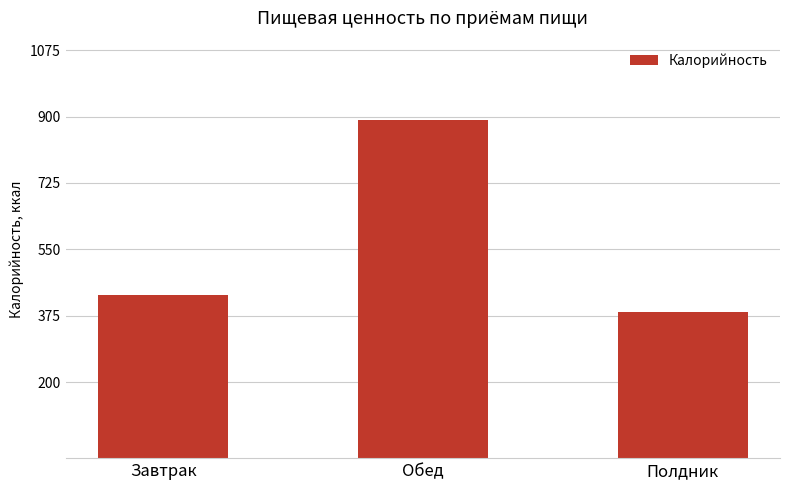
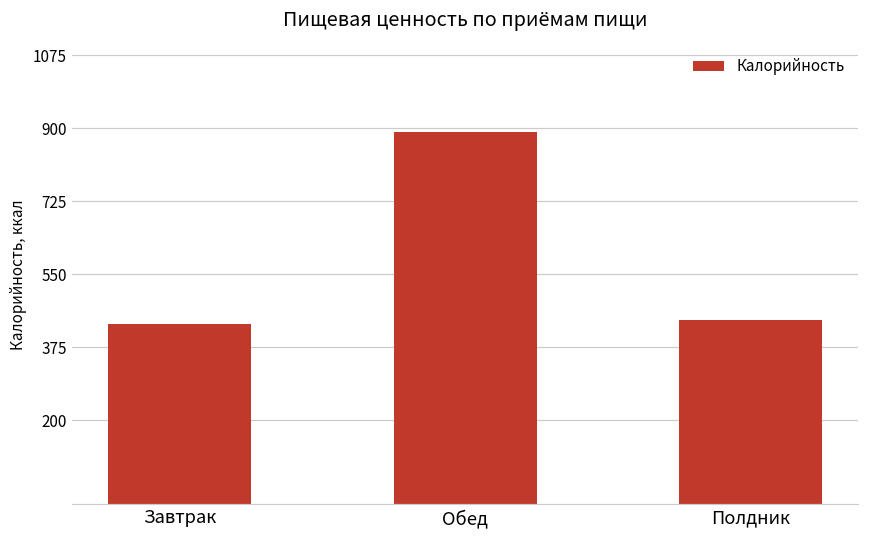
  {
    "Завтрак": 430,
    "Обед": 890,
-   "Полдник": 390
+   "Полдник": 440
  }
